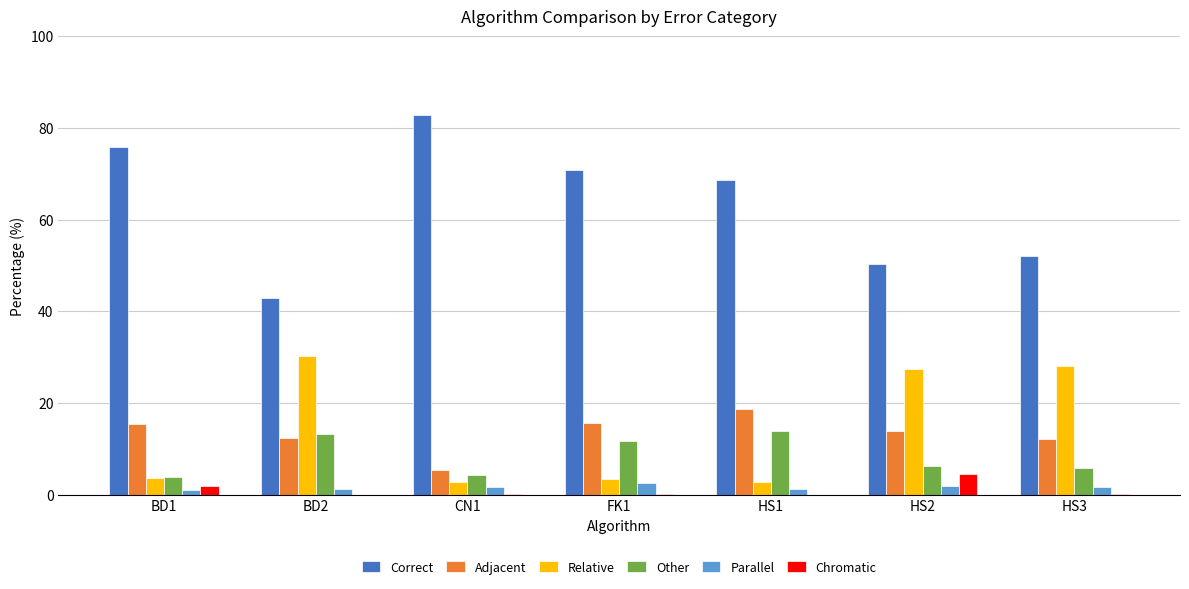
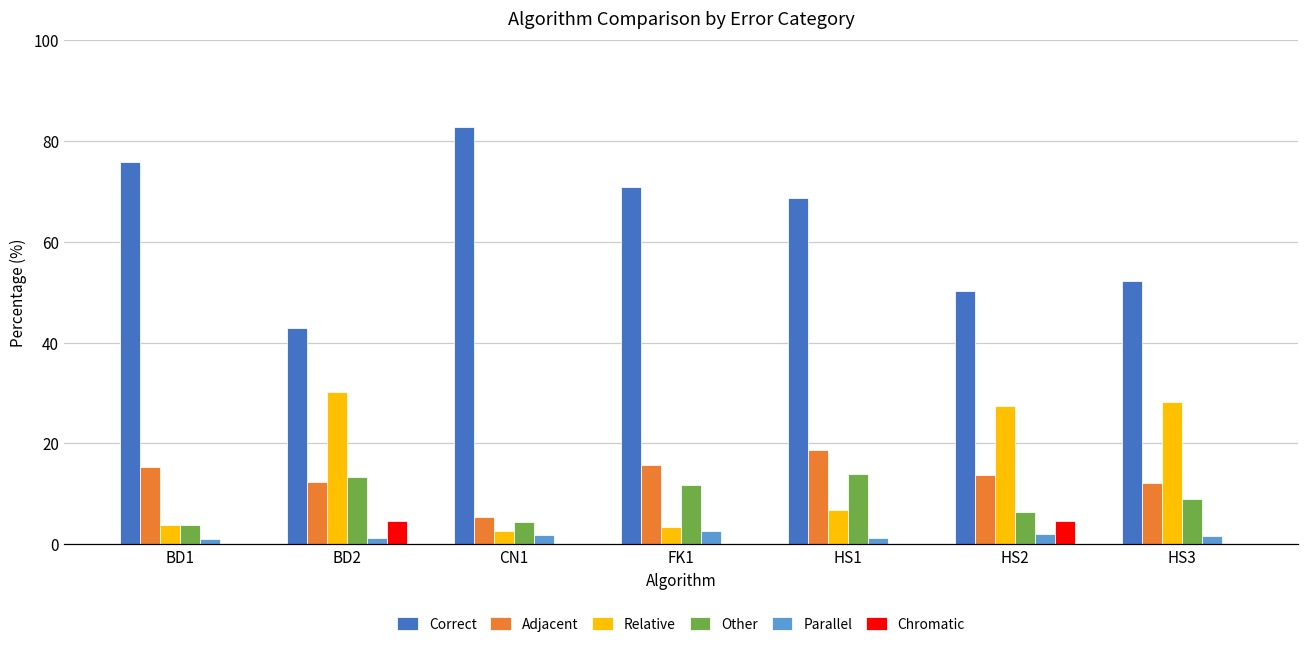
  {
    "Adjacent": {
      "BD1": 15,
      "BD2": 12,
      "CN1": 5,
      "FK1": 16,
      "HS1": 19,
      "HS2": 14,
      "HS3": 12
    },
    "Relative": {
      "BD1": 4,
      "BD2": 30,
      "CN1": 3,
      "FK1": 3,
-     "HS1": 3,
+     "HS1": 7,
      "HS2": 27,
      "HS3": 28
    },
    "Other": {
      "BD1": 4,
      "BD2": 13,
      "CN1": 4,
      "FK1": 12,
      "HS1": 14,
      "HS2": 6,
-     "HS3": 6
+     "HS3": 9
    },
    "Chromatic": {
-     "BD1": 2,
-     "BD2": 0,
+     "BD1": 0,
+     "BD2": 5,
      "HS1": 0,
      "HS2": 5
    }
  }
